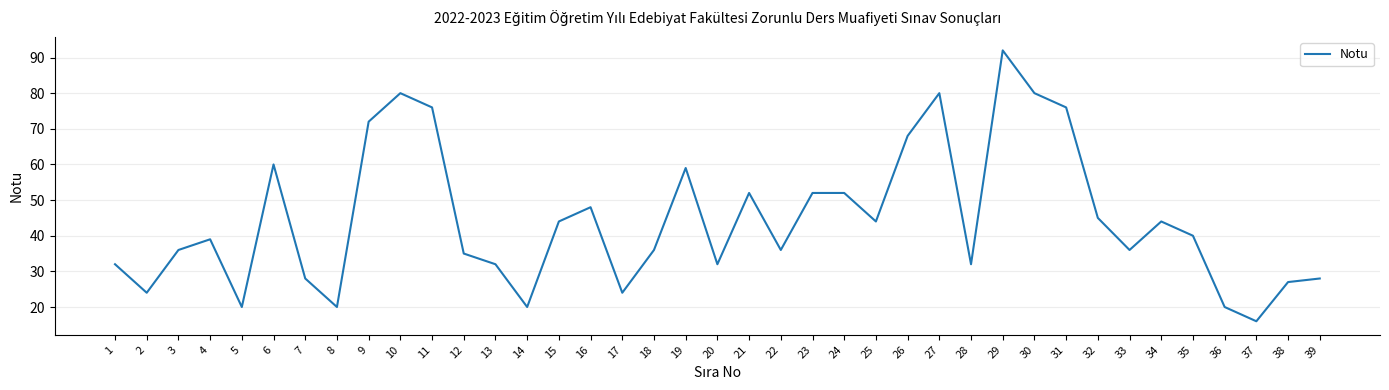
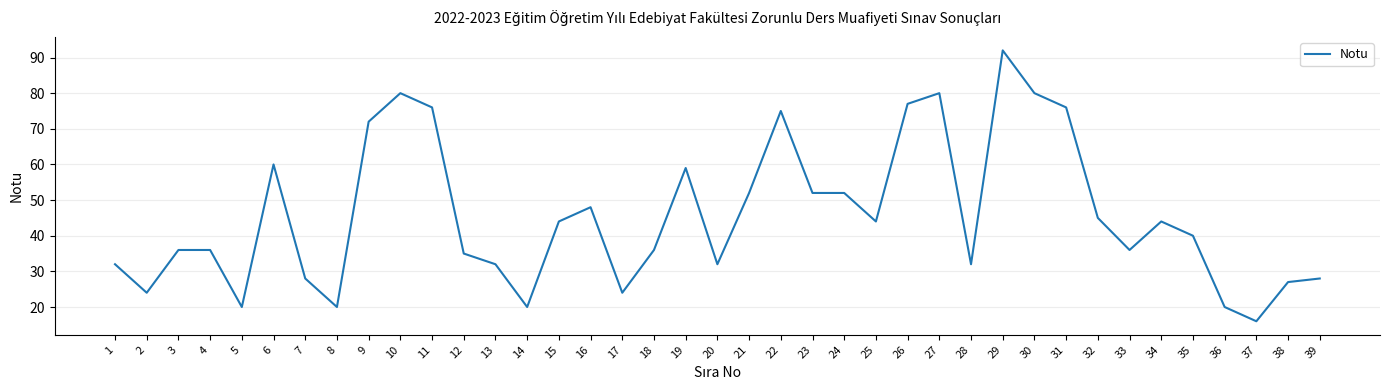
  {
    "1": 32,
    "2": 24,
    "3": 36,
-   "4": 39,
+   "4": 36,
    "5": 20,
    "6": 60,
    "7": 28,
    "8": 20,
    "9": 72,
    "10": 80,
    "11": 76,
    "12": 35,
    "13": 32,
    "14": 20,
    "15": 44,
    "16": 48,
    "17": 24,
    "18": 36,
    "19": 59,
    "20": 32,
    "21": 52,
-   "22": 36,
+   "22": 75,
    "23": 52,
    "24": 52,
    "25": 44,
-   "26": 68,
+   "26": 77,
    "27": 80,
    "28": 32,
    "29": 92,
    "30": 80,
    "31": 76,
    "32": 45,
    "33": 36,
    "34": 44,
    "35": 40,
    "36": 20,
    "37": 16,
    "38": 27,
    "39": 28
  }
